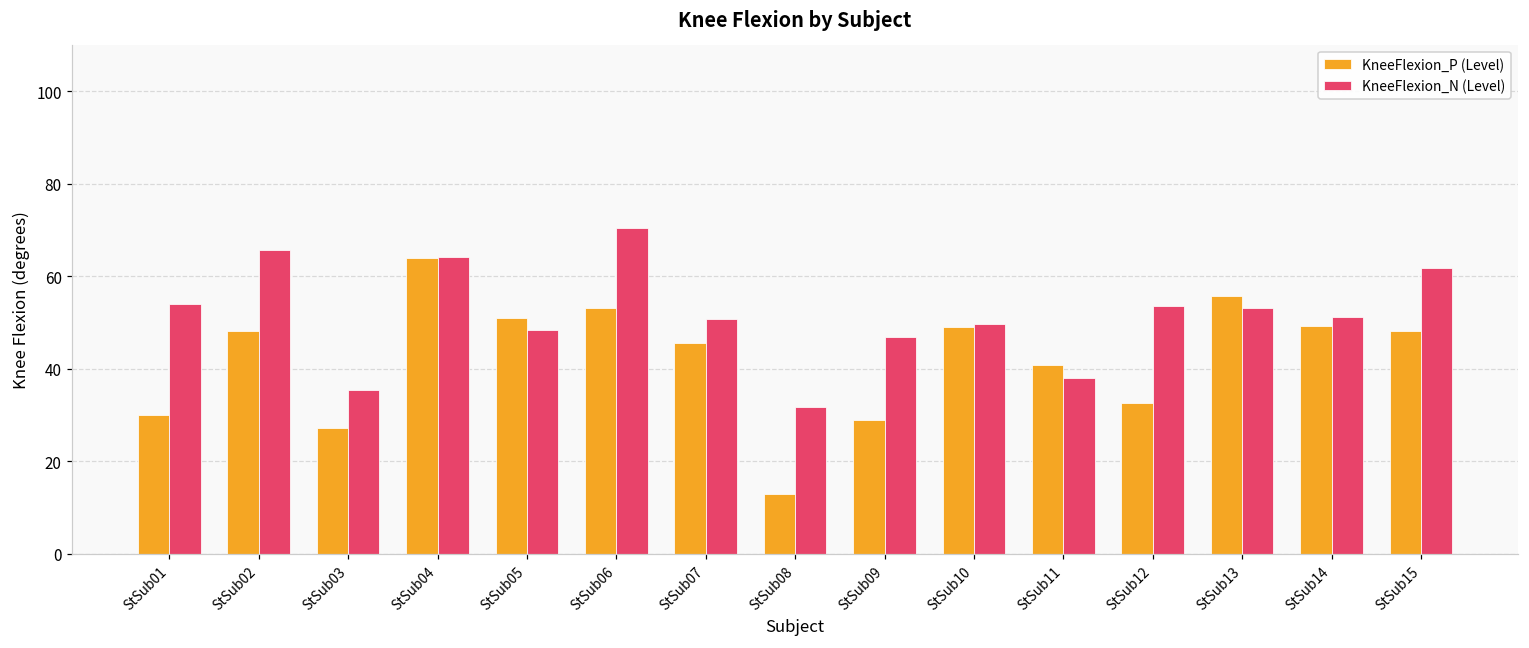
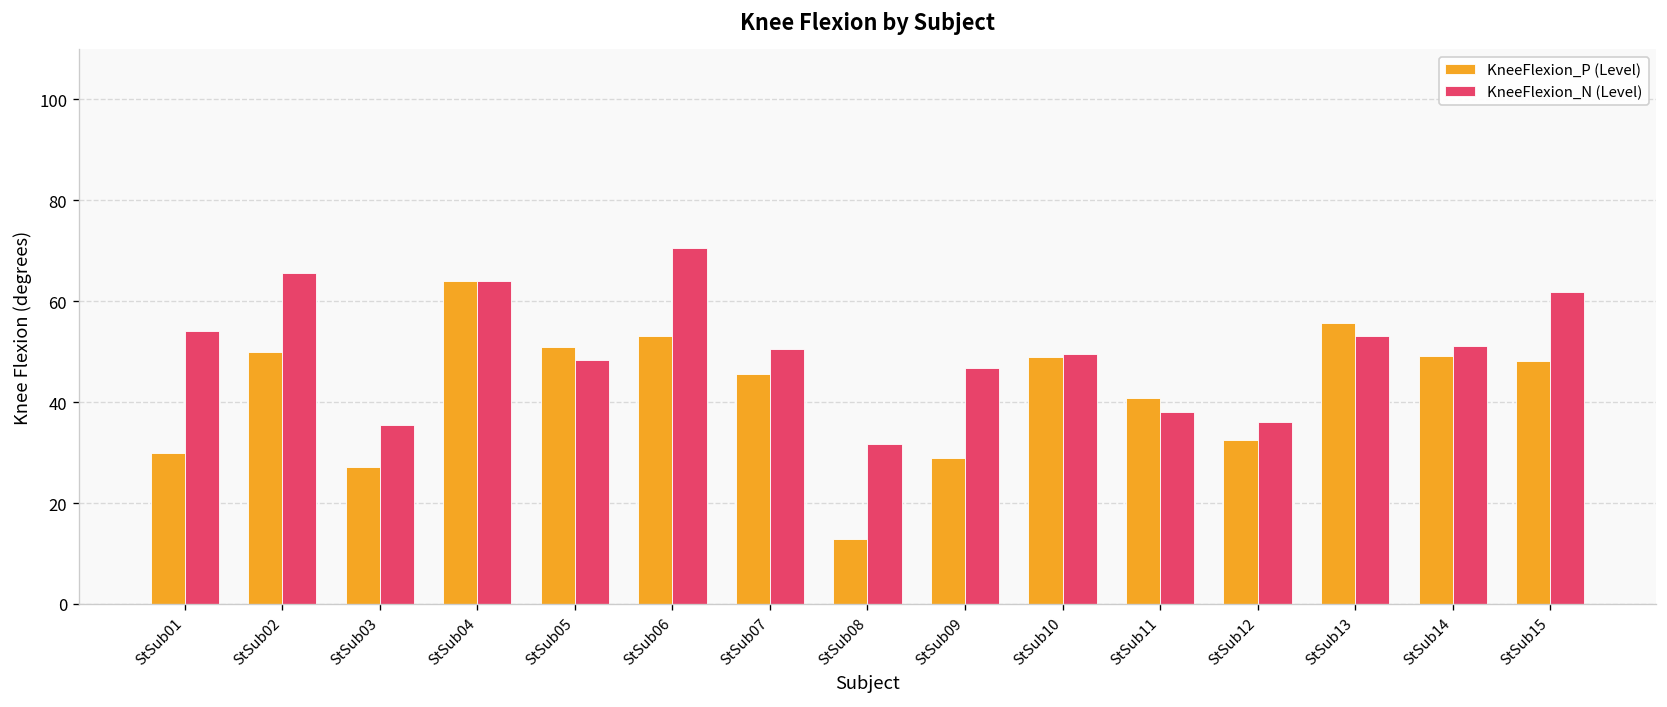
  {
    "KneeFlexion_P (Level)": {
      "StSub01": 30,
-     "StSub02": 48,
+     "StSub02": 50,
      "StSub03": 27,
      "StSub04": 64,
      "StSub05": 51,
      "StSub06": 53,
      "StSub07": 46,
      "StSub08": 13,
      "StSub09": 29,
      "StSub10": 49,
      "StSub11": 41,
      "StSub12": 32,
      "StSub13": 56,
      "StSub14": 49,
      "StSub15": 48
    },
    "KneeFlexion_N (Level)": {
      "StSub01": 54,
      "StSub02": 66,
      "StSub03": 35,
      "StSub04": 64,
      "StSub05": 48,
      "StSub06": 70,
      "StSub07": 51,
      "StSub08": 32,
      "StSub09": 47,
      "StSub10": 50,
      "StSub11": 38,
-     "StSub12": 53,
+     "StSub12": 36,
      "StSub13": 53,
      "StSub14": 51,
      "StSub15": 62
    }
  }
